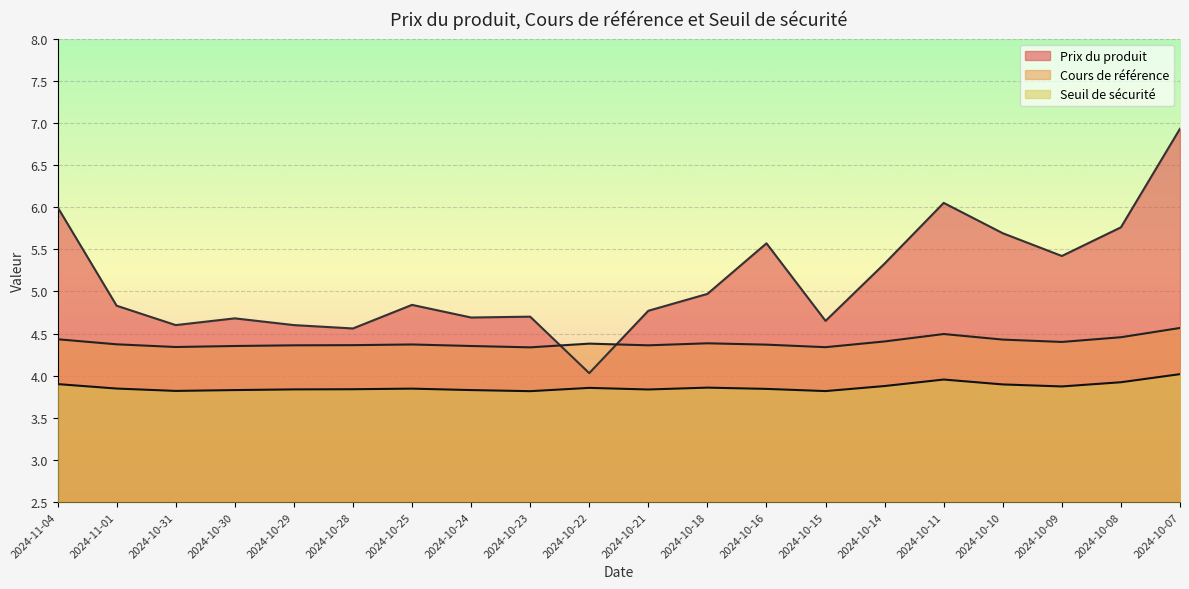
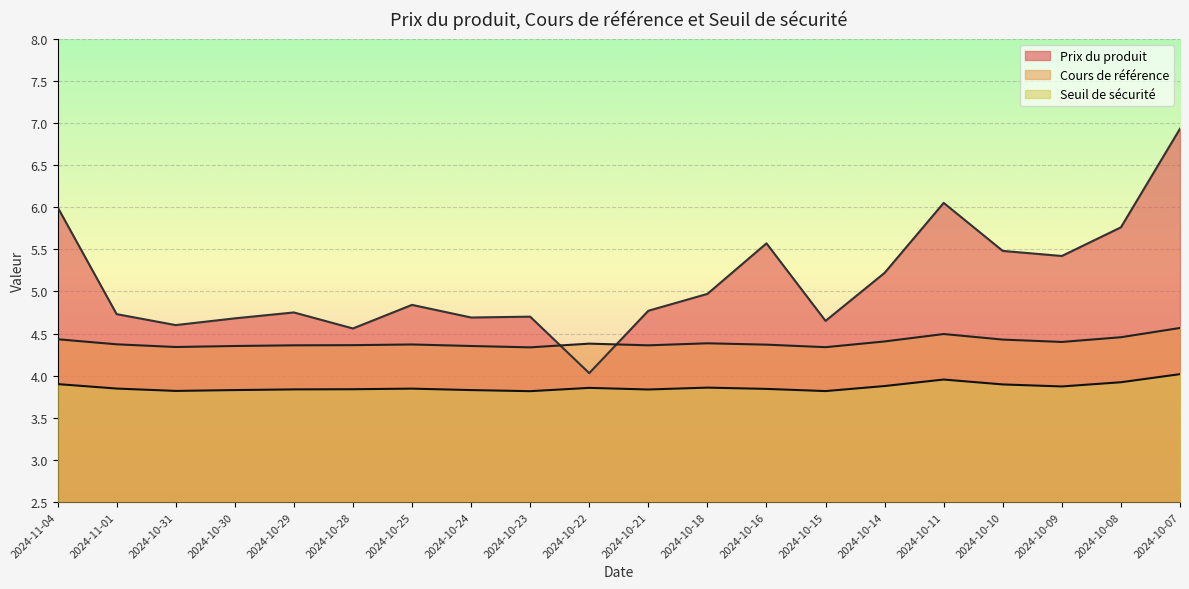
  {
    "Prix du produit": {
      "2024-11-04": 6.0,
-     "2024-11-01": 4.8,
+     "2024-11-01": 4.7,
      "2024-10-31": 4.6,
      "2024-10-30": 4.7,
-     "2024-10-29": 4.6,
+     "2024-10-29": 4.8,
      "2024-10-28": 4.6,
      "2024-10-25": 4.8,
      "2024-10-24": 4.7,
      "2024-10-23": 4.7,
      "2024-10-22": 4.0,
      "2024-10-21": 4.8,
      "2024-10-18": 5.0,
      "2024-10-16": 5.6,
      "2024-10-15": 4.7,
-     "2024-10-14": 5.3,
+     "2024-10-14": 5.2,
      "2024-10-11": 6.1,
-     "2024-10-10": 5.7,
+     "2024-10-10": 5.5,
      "2024-10-09": 5.4,
      "2024-10-08": 5.8,
      "2024-10-07": 6.9
    }
  }
